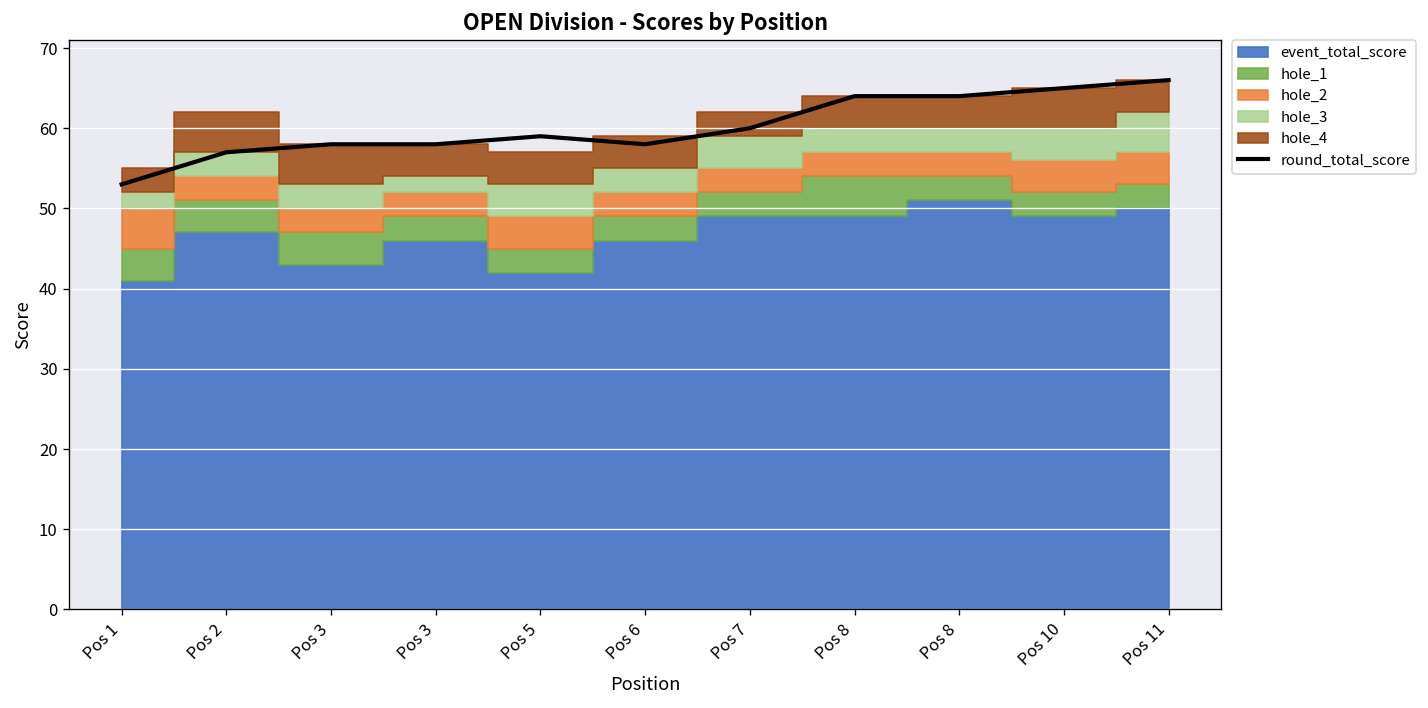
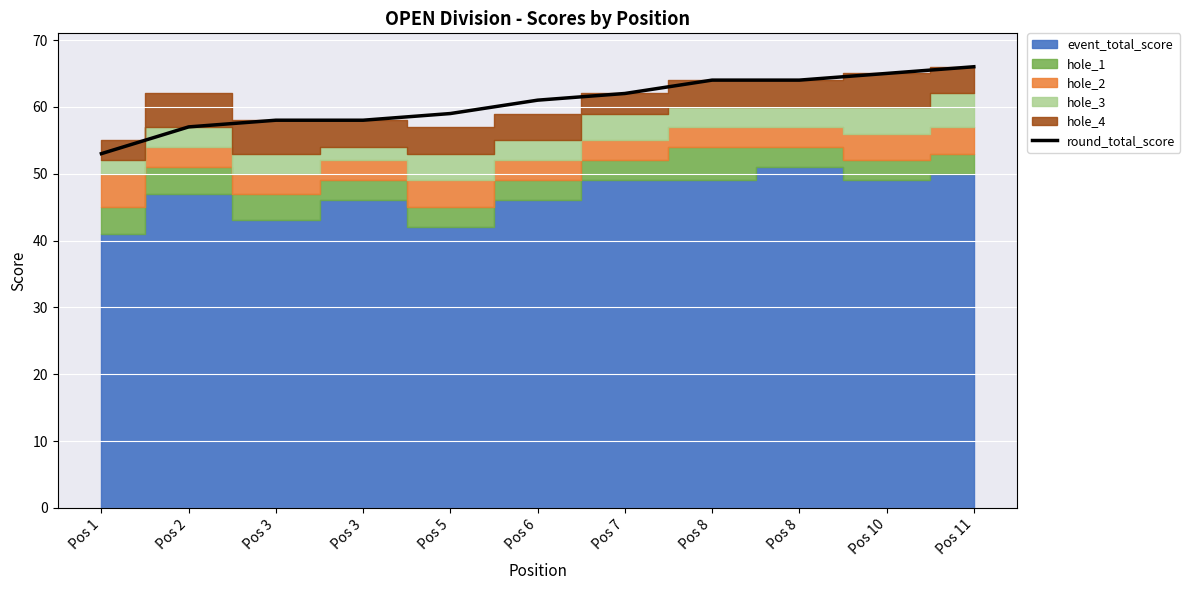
  {
    "round_total_score": {
      "Pos 1": 53,
      "Pos 2": 57,
      "Pos 5": 59,
-     "Pos 6": 58,
-     "Pos 7": 60,
+     "Pos 6": 61,
+     "Pos 7": 62,
      "Pos 10": 65
    }
  }
